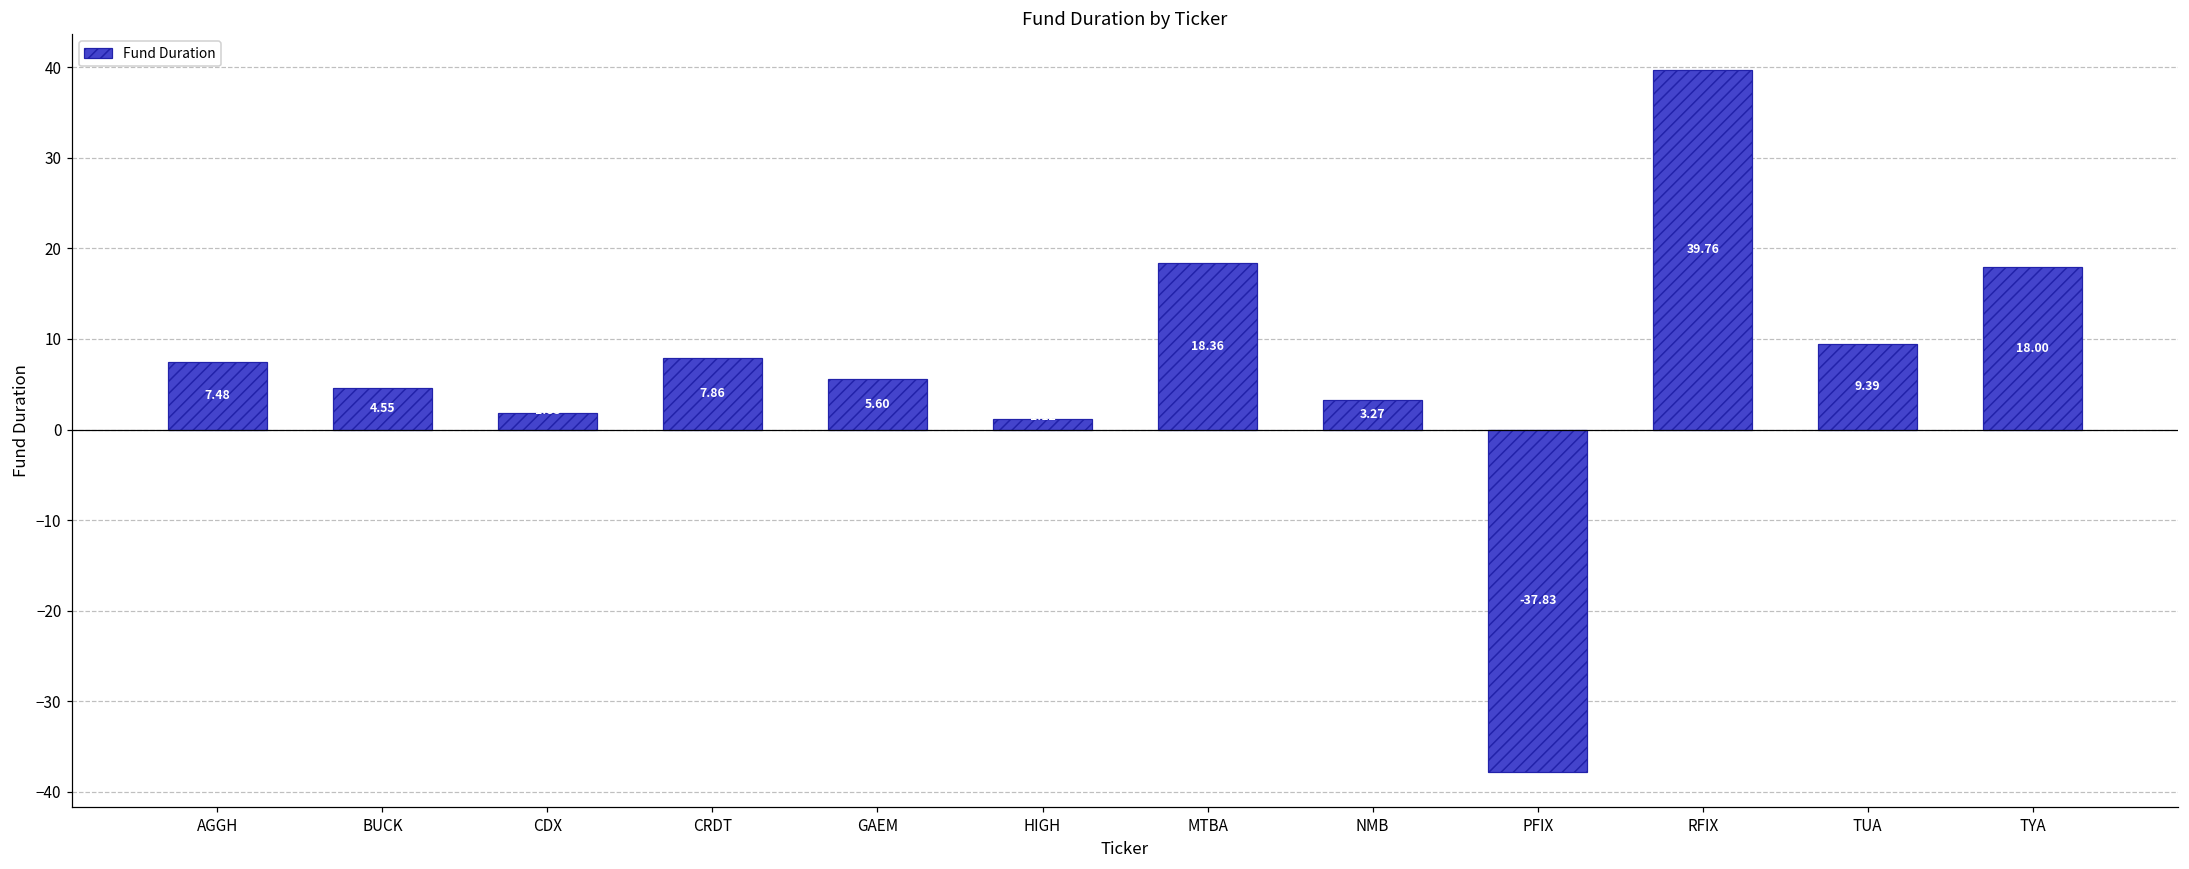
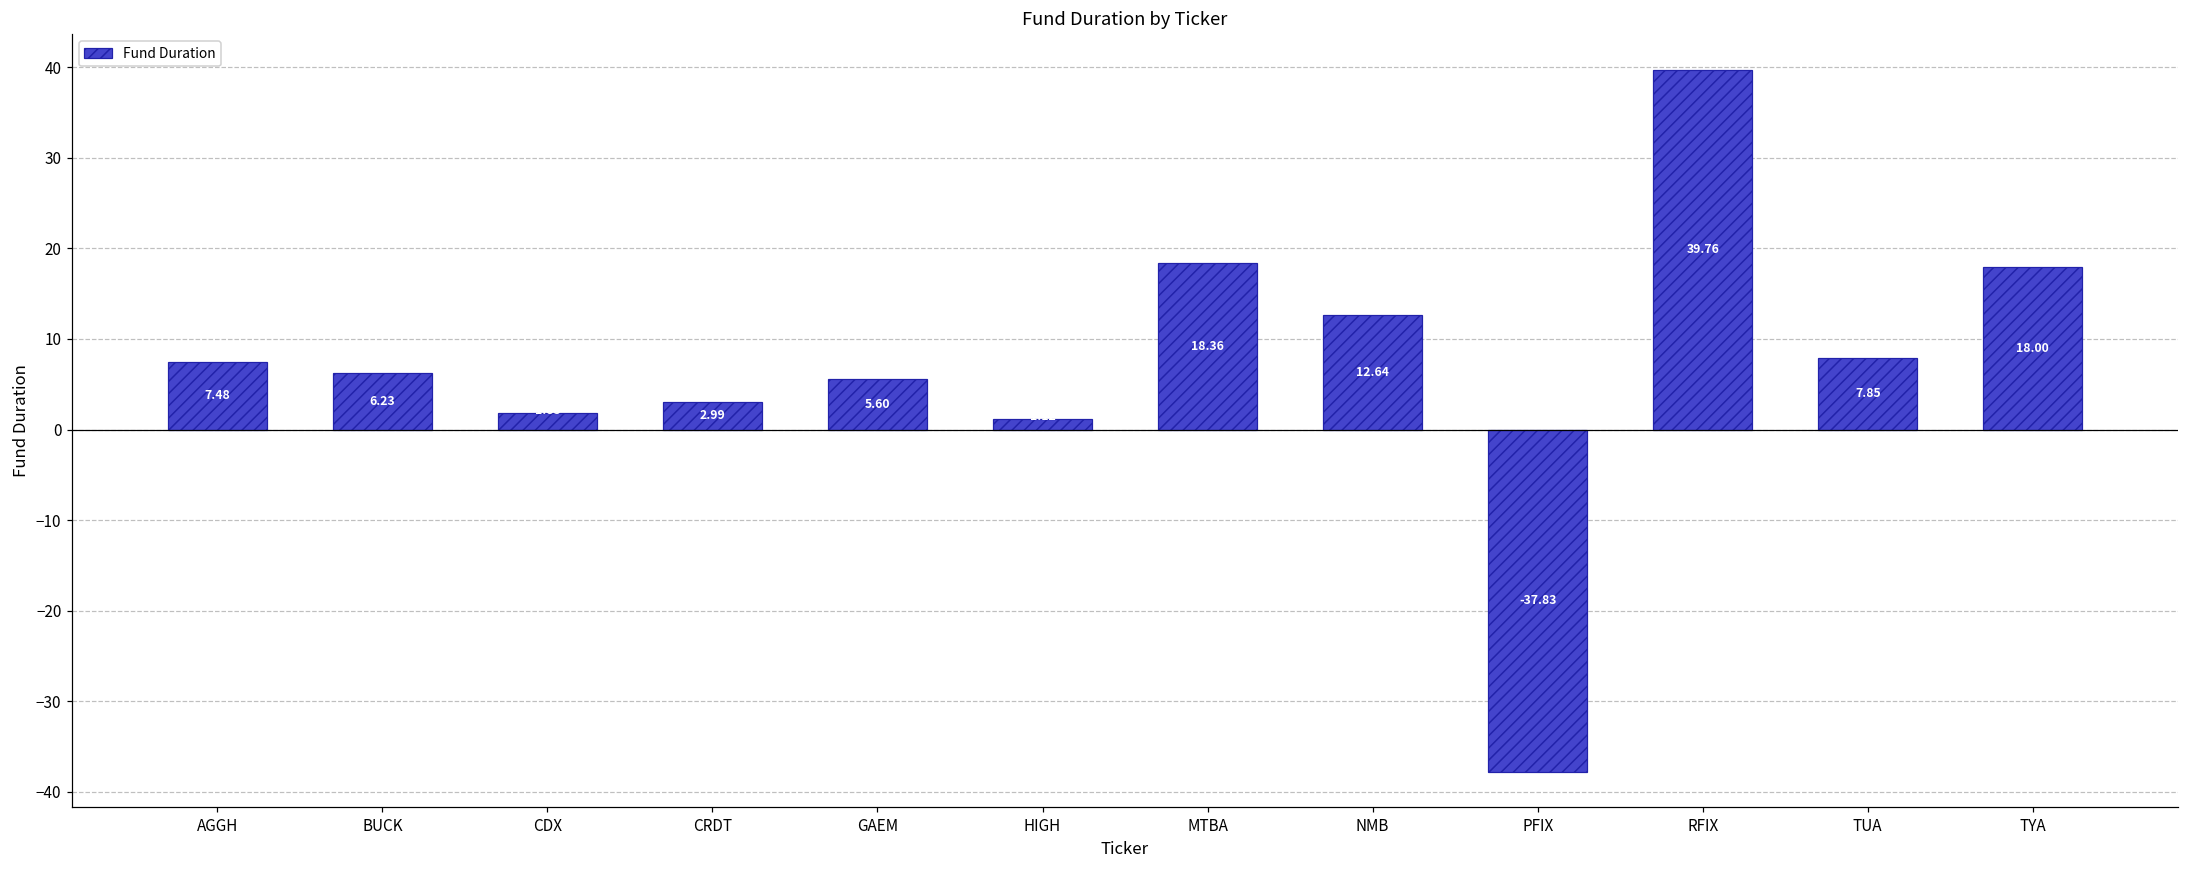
  {
    "AGGH": 7.48,
-   "BUCK": 4.55,
-   "CRDT": 7.86,
+   "BUCK": 6.23,
+   "CRDT": 2.99,
    "GAEM": 5.60,
    "MTBA": 18.36,
-   "NMB": 3.27,
+   "NMB": 12.64,
    "PFIX": -37.83,
    "RFIX": 39.76,
-   "TUA": 9.39,
+   "TUA": 7.85,
    "TYA": 18.00
  }
